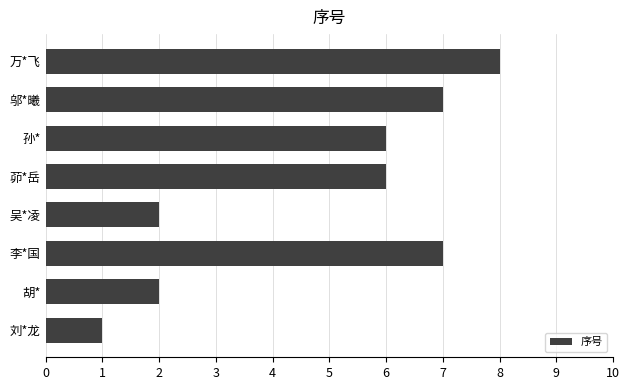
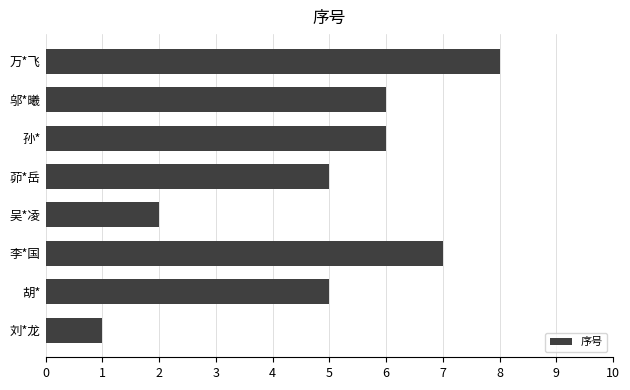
  {
    "万*飞": 8,
-   "邬*曦": 7,
+   "邬*曦": 6,
    "孙*": 6,
-   "茆*岳": 6,
+   "茆*岳": 5,
    "吴*凌": 2,
    "李*国": 7,
-   "胡*": 2,
+   "胡*": 5,
    "刘*龙": 1
  }
